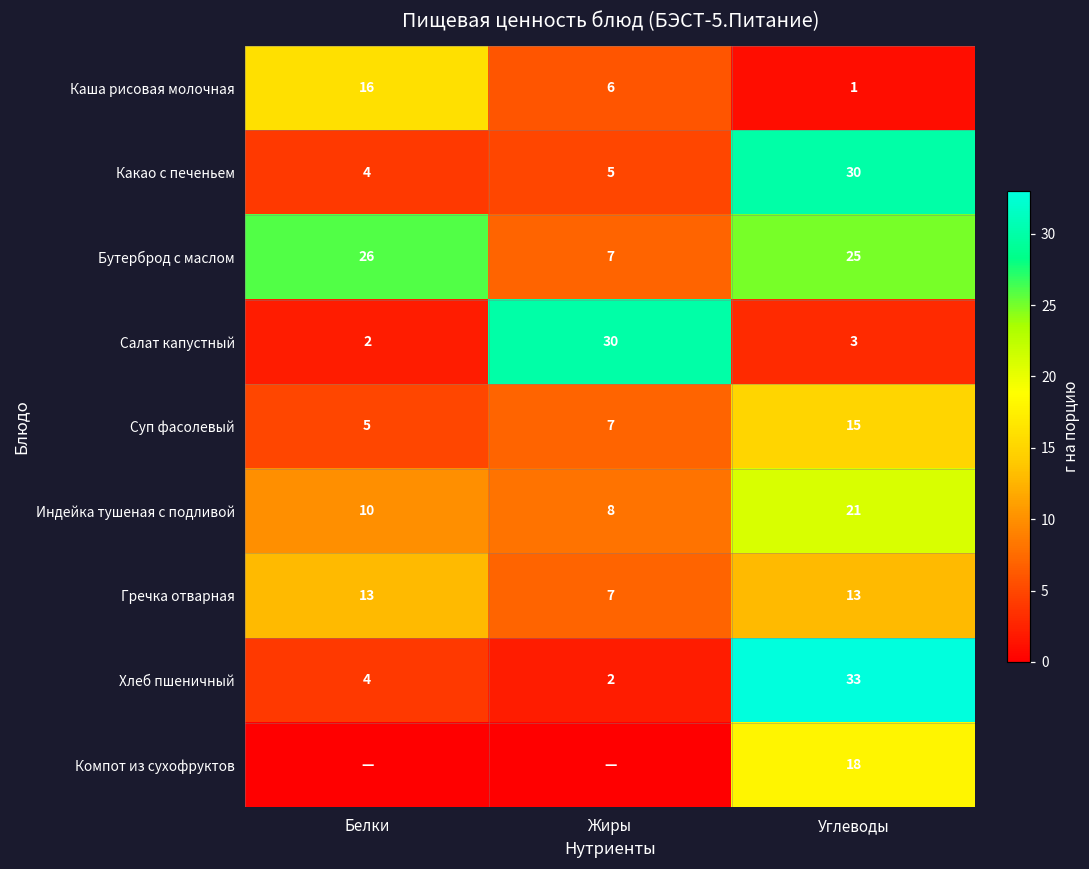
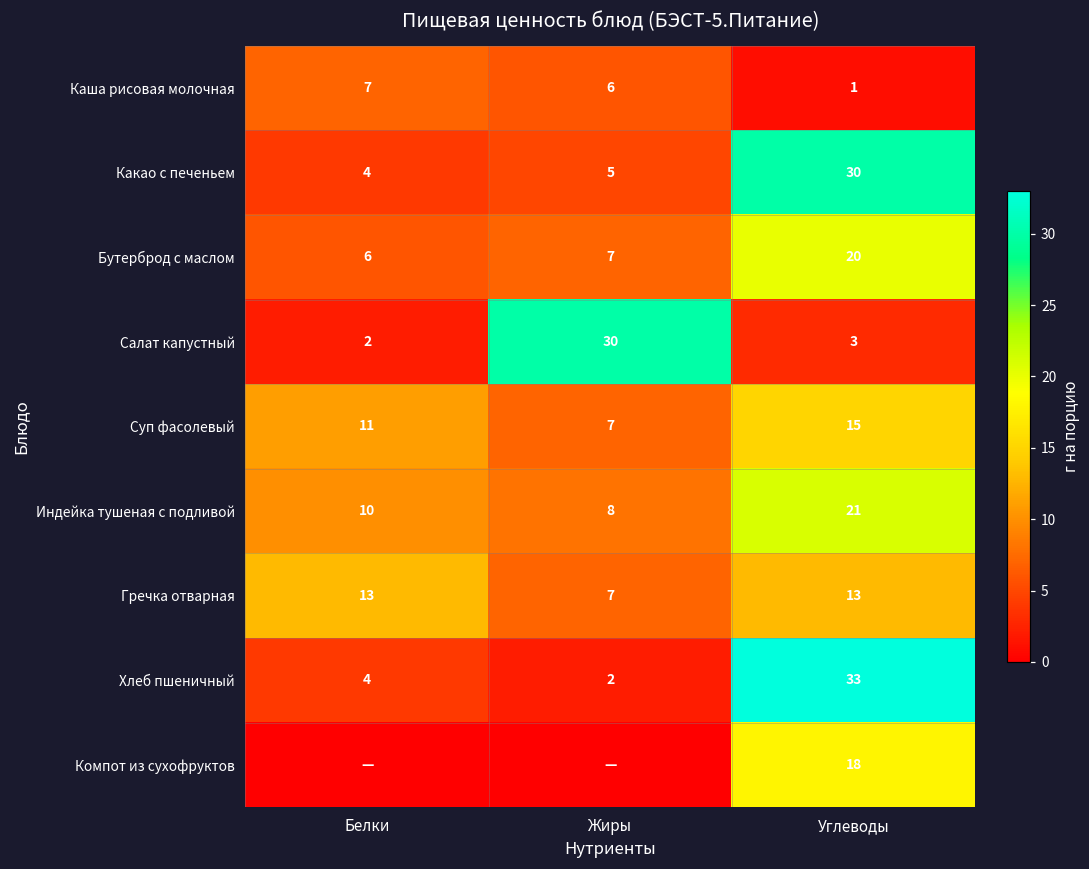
  {
    "Каша рисовая молочная": {
-     "Белки": 16,
+     "Белки": 7,
      "Жиры": 6,
      "Углеводы": 1
    },
    "Какао с печеньем": {
      "Белки": 4,
      "Жиры": 5,
      "Углеводы": 30
    },
    "Бутерброд с маслом": {
-     "Белки": 26,
+     "Белки": 6,
      "Жиры": 7,
-     "Углеводы": 25
+     "Углеводы": 20
    },
    "Салат капустный": {
      "Белки": 2,
      "Жиры": 30,
      "Углеводы": 3
    },
    "Суп фасолевый": {
-     "Белки": 5,
+     "Белки": 11,
      "Жиры": 7,
      "Углеводы": 15
    },
    "Индейка тушеная с подливой": {
      "Белки": 10,
      "Жиры": 8,
      "Углеводы": 21
    },
    "Гречка отварная": {
      "Белки": 13,
      "Жиры": 7,
      "Углеводы": 13
    },
    "Хлеб пшеничный": {
      "Белки": 4,
      "Жиры": 2,
      "Углеводы": 33
    },
    "Компот из сухофруктов": {
      "Углеводы": 18
    }
  }
